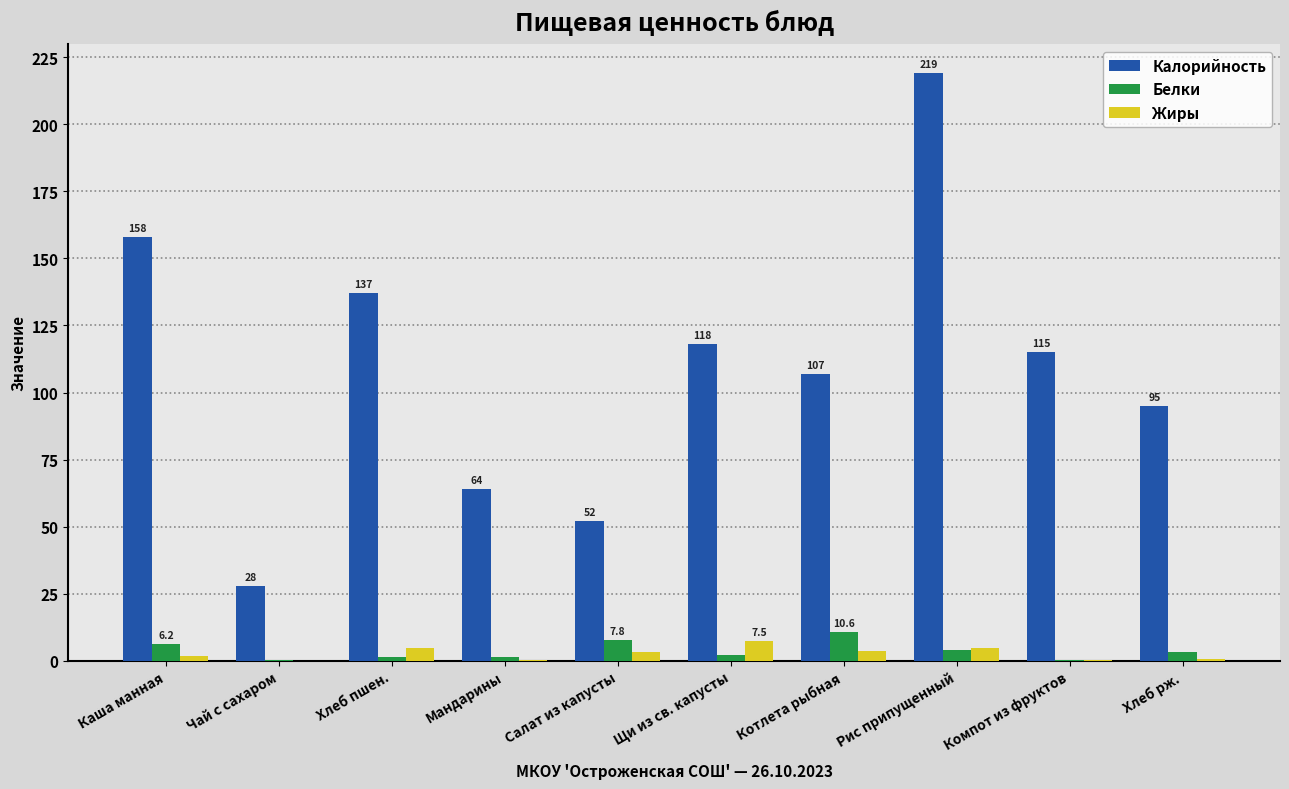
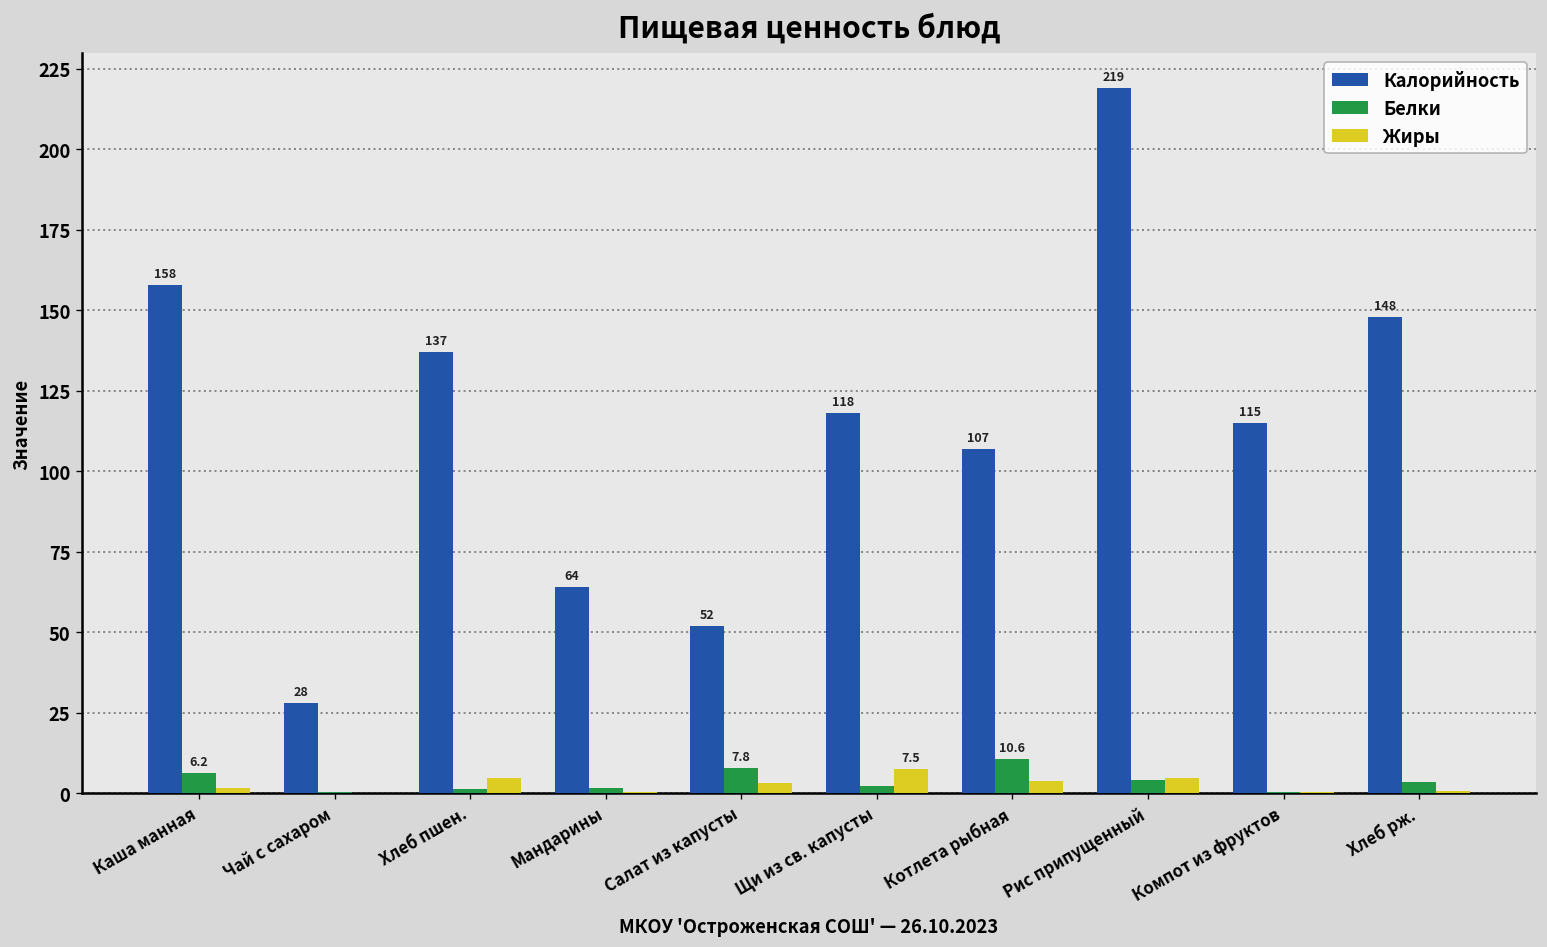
  {
    "Калорийность": {
      "Каша манная": 158,
      "Чай с сахаром": 28,
      "Хлеб пшен.": 137,
      "Мандарины": 64,
      "Салат из капусты": 52,
      "Щи из св. капусты": 118,
      "Котлета рыбная": 107,
      "Рис припущенный": 219,
      "Компот из фруктов": 115,
-     "Хлеб рж.": 95
+     "Хлеб рж.": 148
    },
    "Белки": {
      "Каша манная": 6.2,
      "Салат из капусты": 7.8,
      "Котлета рыбная": 10.6
    },
    "Жиры": {
      "Щи из св. капусты": 7.5
    }
  }
